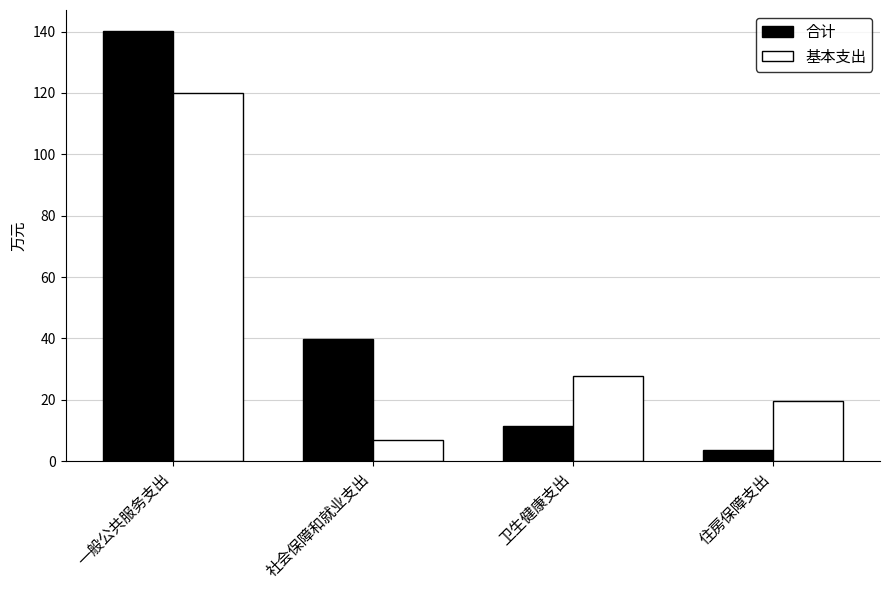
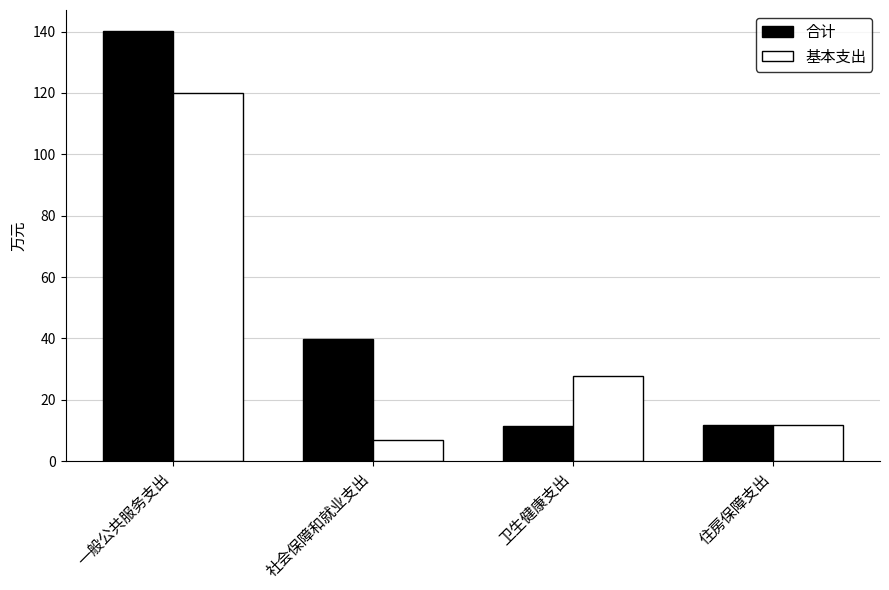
  {
    "合计": {
      "一般公共服务支出": 140,
      "社会保障和就业支出": 40,
      "卫生健康支出": 11,
-     "住房保障支出": 4
+     "住房保障支出": 12
    },
    "基本支出": {
      "一般公共服务支出": 120,
      "社会保障和就业支出": 7,
      "卫生健康支出": 28,
-     "住房保障支出": 20
+     "住房保障支出": 12
    }
  }
